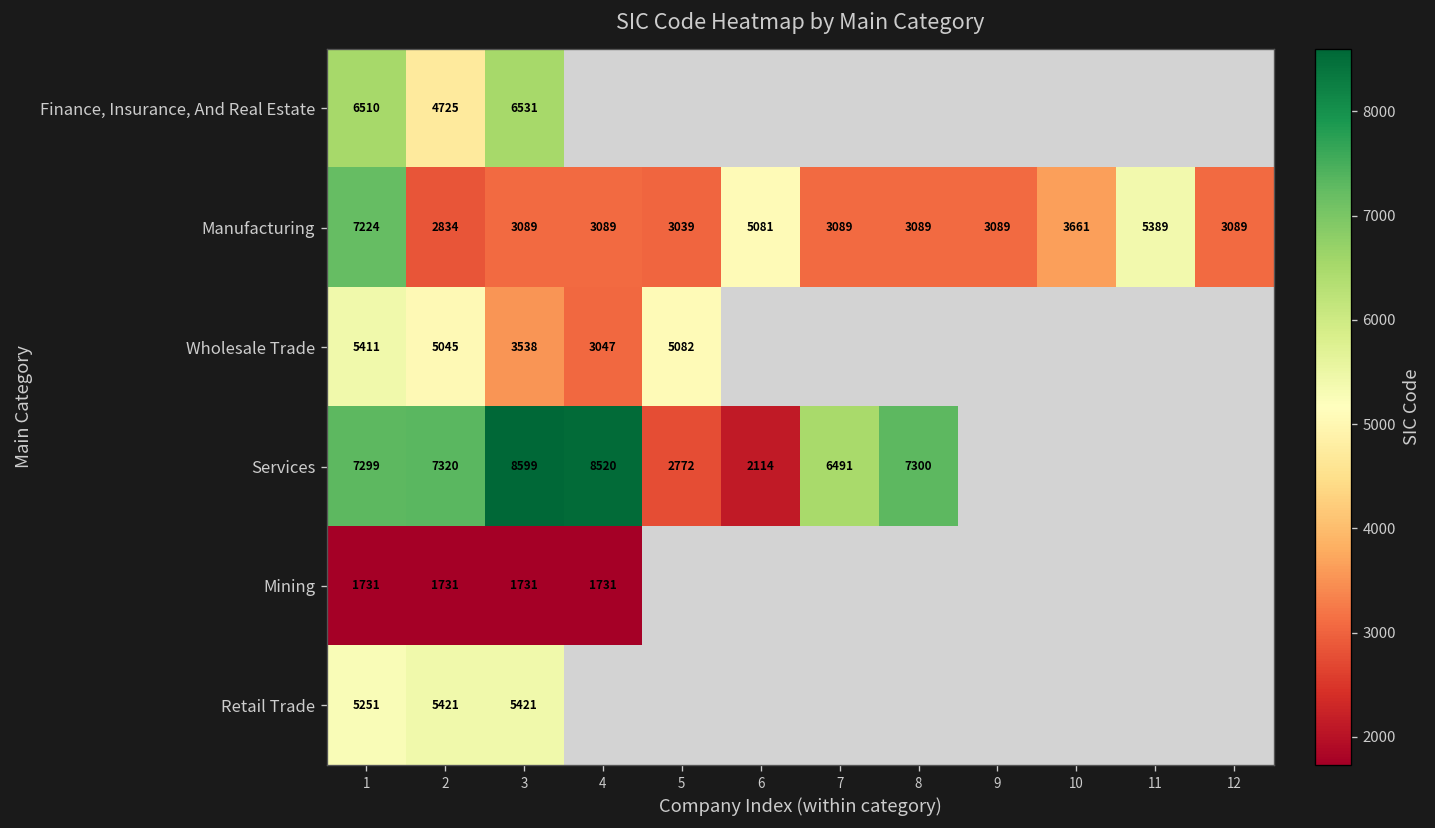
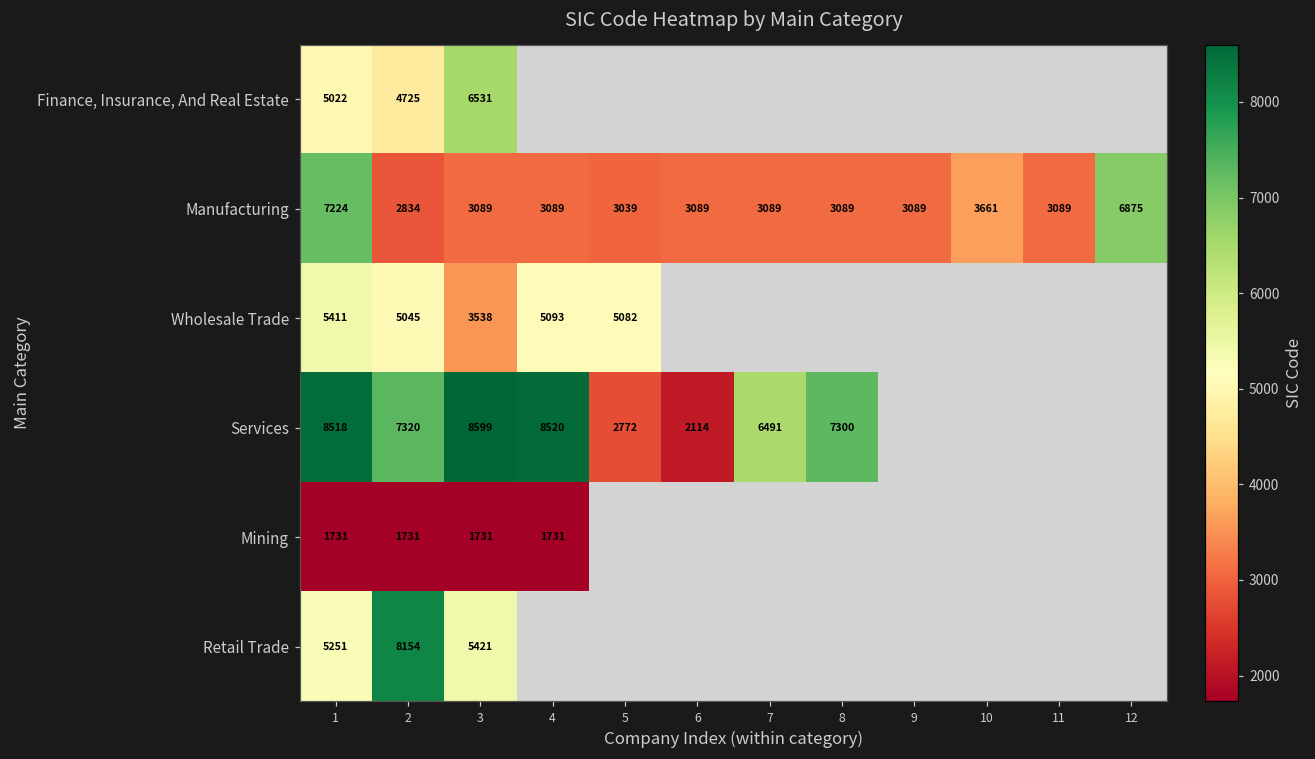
  {
    "Finance, Insurance, And Real Estate": {
-     "1": 6510,
+     "1": 5022,
      "2": 4725,
      "3": 6531
    },
    "Manufacturing": {
      "1": 7224,
      "2": 2834,
      "3": 3089,
      "4": 3089,
      "5": 3039,
-     "6": 5081,
+     "6": 3089,
      "7": 3089,
      "8": 3089,
      "9": 3089,
      "10": 3661,
-     "11": 5389,
-     "12": 3089
+     "11": 3089,
+     "12": 6875
    },
    "Wholesale Trade": {
      "1": 5411,
      "2": 5045,
      "3": 3538,
-     "4": 3047,
+     "4": 5093,
      "5": 5082
    },
    "Services": {
-     "1": 7299,
+     "1": 8518,
      "2": 7320,
      "3": 8599,
      "4": 8520,
      "5": 2772,
      "6": 2114,
      "7": 6491,
      "8": 7300
    },
    "Mining": {
      "1": 1731,
      "2": 1731,
      "3": 1731,
      "4": 1731
    },
    "Retail Trade": {
      "1": 5251,
-     "2": 5421,
+     "2": 8154,
      "3": 5421
    }
  }
